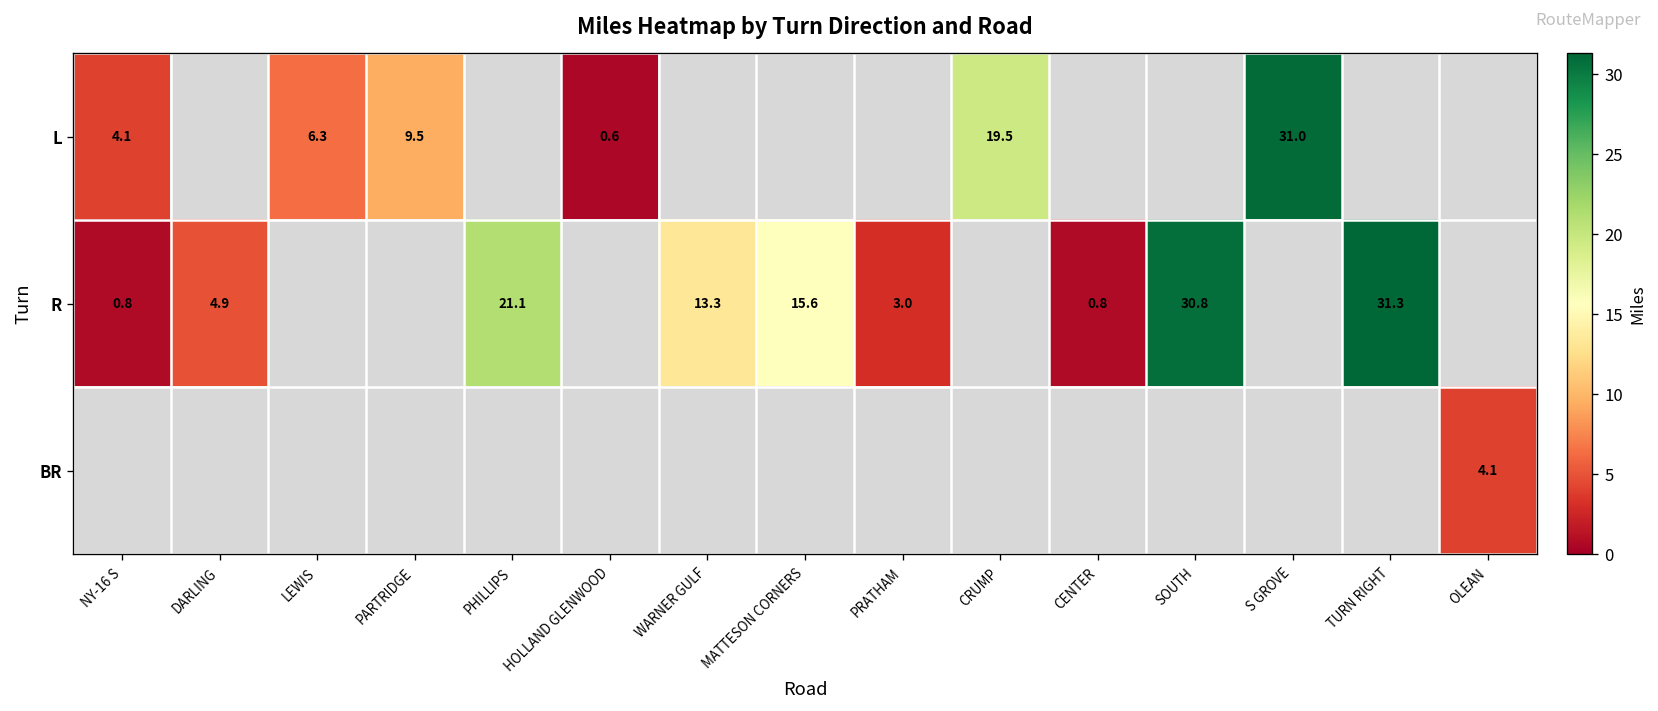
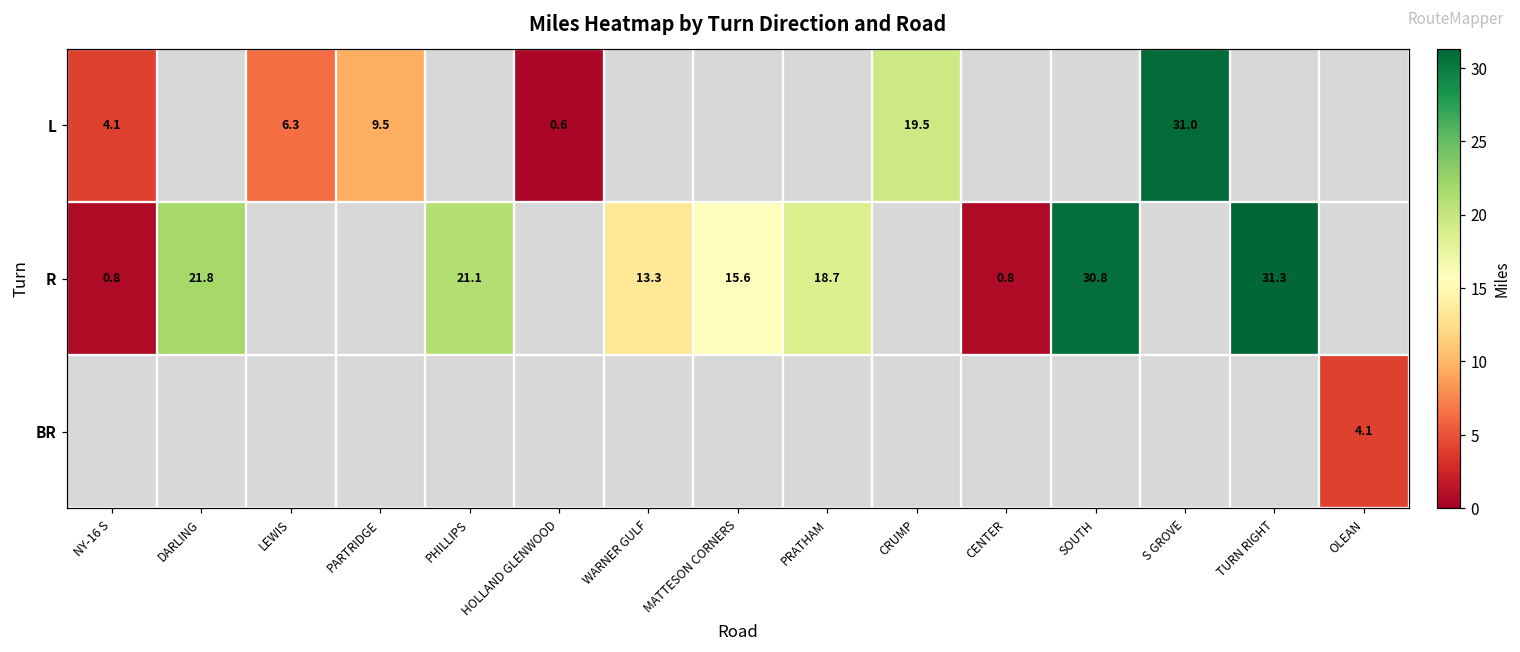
  {
    "L": {
      "NY-16 S": 4.1,
      "LEWIS": 6.3,
      "PARTRIDGE": 9.5,
      "HOLLAND GLENWOOD": 0.6,
      "CRUMP": 19.5,
      "S GROVE": 31.0
    },
    "R": {
      "NY-16 S": 0.8,
-     "DARLING": 4.9,
+     "DARLING": 21.8,
      "PHILLIPS": 21.1,
      "WARNER GULF": 13.3,
      "MATTESON CORNERS": 15.6,
-     "PRATHAM": 3.0,
+     "PRATHAM": 18.7,
      "CENTER": 0.8,
      "SOUTH": 30.8,
      "TURN RIGHT": 31.3
    },
    "BR": {
      "OLEAN": 4.1
    }
  }
